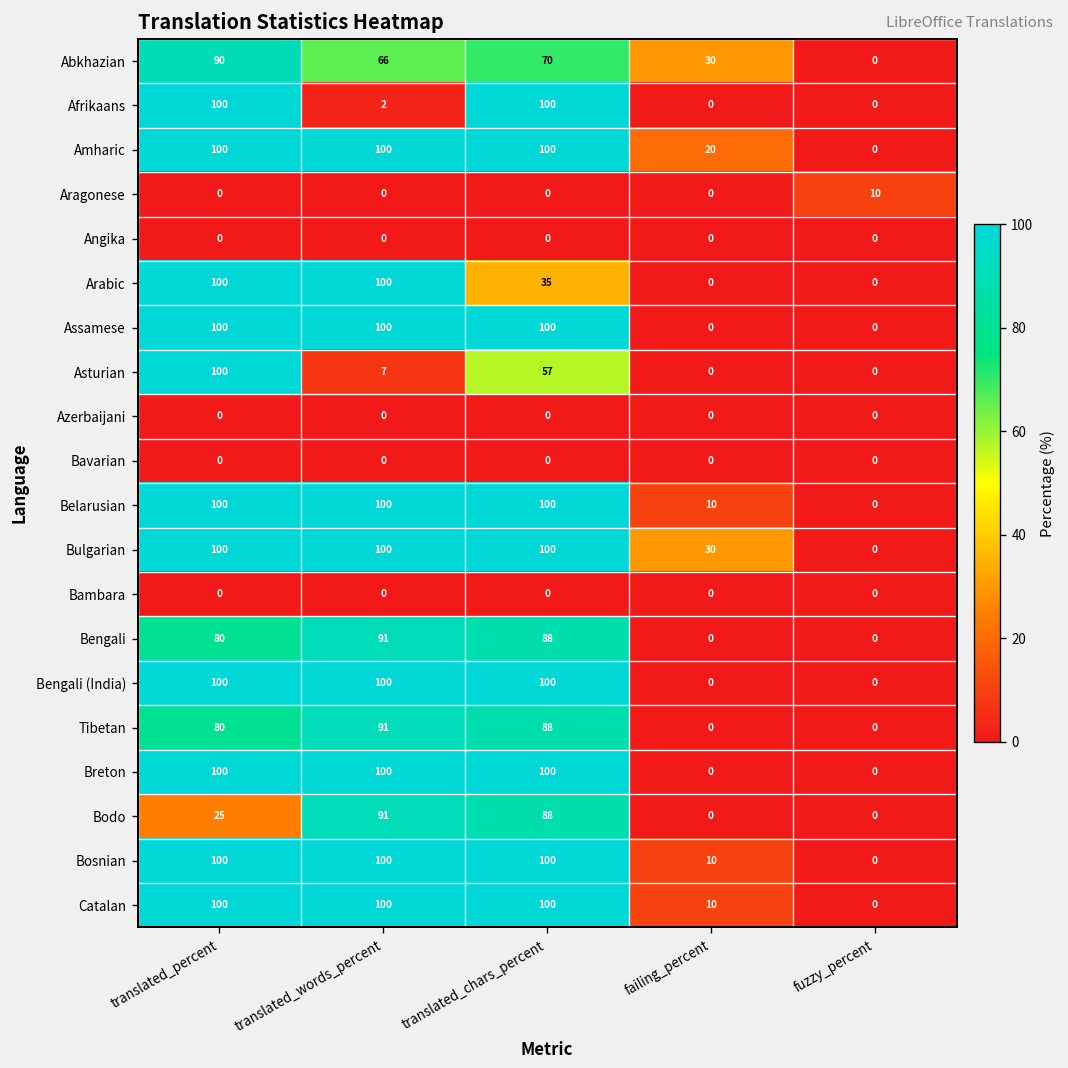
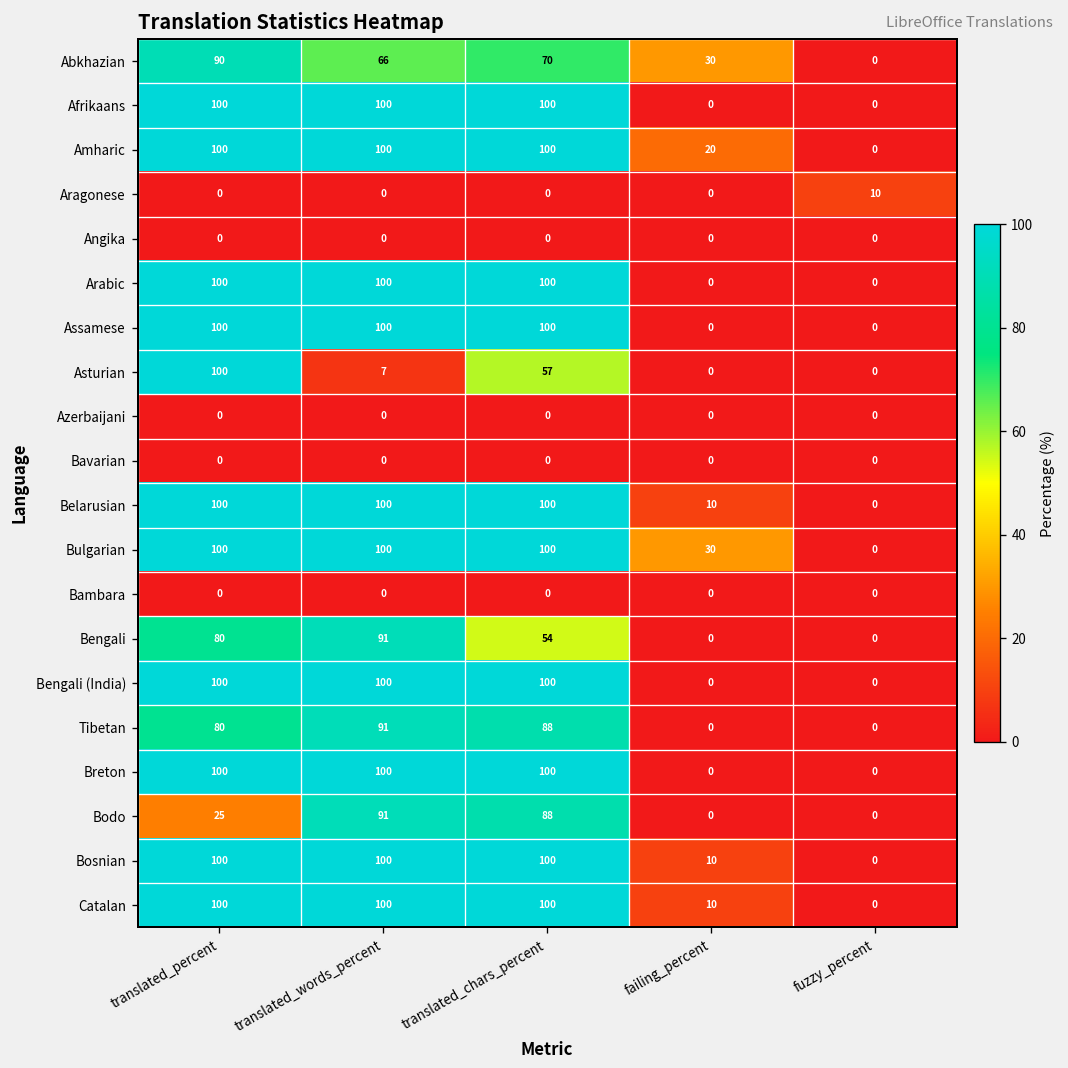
  {
    "Abkhazian": {
      "translated_percent": 90,
      "translated_words_percent": 66,
      "translated_chars_percent": 70,
      "failing_percent": 30,
      "fuzzy_percent": 0
    },
    "Afrikaans": {
      "translated_percent": 100,
-     "translated_words_percent": 2,
+     "translated_words_percent": 100,
      "translated_chars_percent": 100,
      "failing_percent": 0,
      "fuzzy_percent": 0
    },
    "Amharic": {
      "translated_percent": 100,
      "translated_words_percent": 100,
      "translated_chars_percent": 100,
      "failing_percent": 20,
      "fuzzy_percent": 0
    },
    "Aragonese": {
      "translated_percent": 0,
      "translated_words_percent": 0,
      "translated_chars_percent": 0,
      "failing_percent": 0,
      "fuzzy_percent": 10
    },
    "Angika": {
      "translated_percent": 0,
      "translated_words_percent": 0,
      "translated_chars_percent": 0,
      "failing_percent": 0,
      "fuzzy_percent": 0
    },
    "Arabic": {
      "translated_percent": 100,
      "translated_words_percent": 100,
-     "translated_chars_percent": 35,
+     "translated_chars_percent": 100,
      "failing_percent": 0,
      "fuzzy_percent": 0
    },
    "Assamese": {
      "translated_percent": 100,
      "translated_words_percent": 100,
      "translated_chars_percent": 100,
      "failing_percent": 0,
      "fuzzy_percent": 0
    },
    "Asturian": {
      "translated_percent": 100,
      "translated_words_percent": 7,
      "translated_chars_percent": 57,
      "failing_percent": 0,
      "fuzzy_percent": 0
    },
    "Azerbaijani": {
      "translated_percent": 0,
      "translated_words_percent": 0,
      "translated_chars_percent": 0,
      "failing_percent": 0,
      "fuzzy_percent": 0
    },
    "Bavarian": {
      "translated_percent": 0,
      "translated_words_percent": 0,
      "translated_chars_percent": 0,
      "failing_percent": 0,
      "fuzzy_percent": 0
    },
    "Belarusian": {
      "translated_percent": 100,
      "translated_words_percent": 100,
      "translated_chars_percent": 100,
      "failing_percent": 10,
      "fuzzy_percent": 0
    },
    "Bulgarian": {
      "translated_percent": 100,
      "translated_words_percent": 100,
      "translated_chars_percent": 100,
      "failing_percent": 30,
      "fuzzy_percent": 0
    },
    "Bambara": {
      "translated_percent": 0,
      "translated_words_percent": 0,
      "translated_chars_percent": 0,
      "failing_percent": 0,
      "fuzzy_percent": 0
    },
    "Bengali": {
      "translated_percent": 80,
      "translated_words_percent": 91,
-     "translated_chars_percent": 88,
+     "translated_chars_percent": 54,
      "failing_percent": 0,
      "fuzzy_percent": 0
    },
    "Bengali (India)": {
      "translated_percent": 100,
      "translated_words_percent": 100,
      "translated_chars_percent": 100,
      "failing_percent": 0,
      "fuzzy_percent": 0
    },
    "Tibetan": {
      "translated_percent": 80,
      "translated_words_percent": 91,
      "translated_chars_percent": 88,
      "failing_percent": 0,
      "fuzzy_percent": 0
    },
    "Breton": {
      "translated_percent": 100,
      "translated_words_percent": 100,
      "translated_chars_percent": 100,
      "failing_percent": 0,
      "fuzzy_percent": 0
    },
    "Bodo": {
      "translated_percent": 25,
      "translated_words_percent": 91,
      "translated_chars_percent": 88,
      "failing_percent": 0,
      "fuzzy_percent": 0
    },
    "Bosnian": {
      "translated_percent": 100,
      "translated_words_percent": 100,
      "translated_chars_percent": 100,
      "failing_percent": 10,
      "fuzzy_percent": 0
    },
    "Catalan": {
      "translated_percent": 100,
      "translated_words_percent": 100,
      "translated_chars_percent": 100,
      "failing_percent": 10,
      "fuzzy_percent": 0
    }
  }
